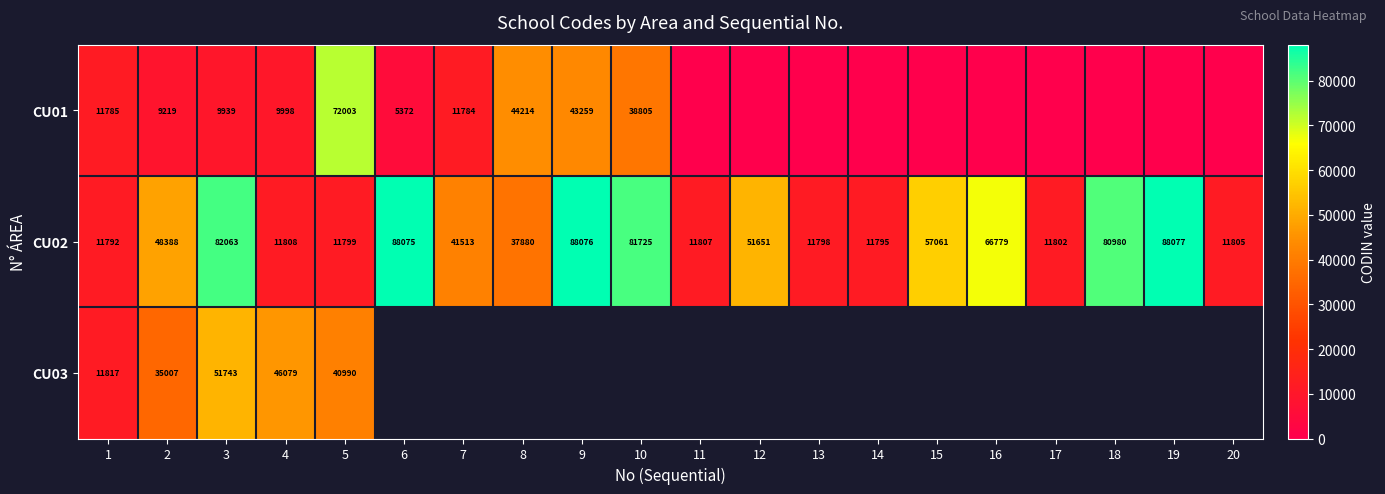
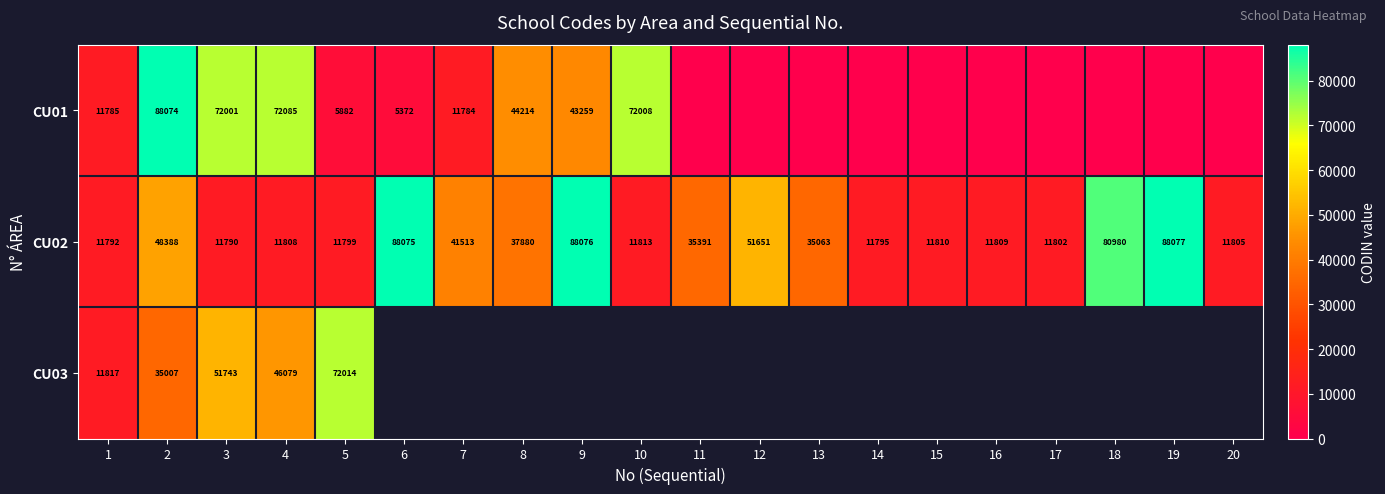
  {
    "CU01": {
      "1": 11785,
-     "2": 9219,
-     "3": 9939,
-     "4": 9998,
-     "5": 72003,
+     "2": 88074,
+     "3": 72001,
+     "4": 72085,
+     "5": 5882,
      "6": 5372,
      "7": 11784,
      "8": 44214,
      "9": 43259,
-     "10": 38805
+     "10": 72008
    },
    "CU02": {
      "1": 11792,
      "2": 48388,
-     "3": 82063,
+     "3": 11790,
      "4": 11808,
      "5": 11799,
      "6": 88075,
      "7": 41513,
      "8": 37880,
      "9": 88076,
-     "10": 81725,
-     "11": 11807,
+     "10": 11813,
+     "11": 35391,
      "12": 51651,
-     "13": 11798,
+     "13": 35063,
      "14": 11795,
-     "15": 57061,
-     "16": 66779,
+     "15": 11810,
+     "16": 11809,
      "17": 11802,
      "18": 80980,
      "19": 88077,
      "20": 11805
    },
    "CU03": {
      "1": 11817,
      "2": 35007,
      "3": 51743,
      "4": 46079,
-     "5": 40990
+     "5": 72014
    }
  }
